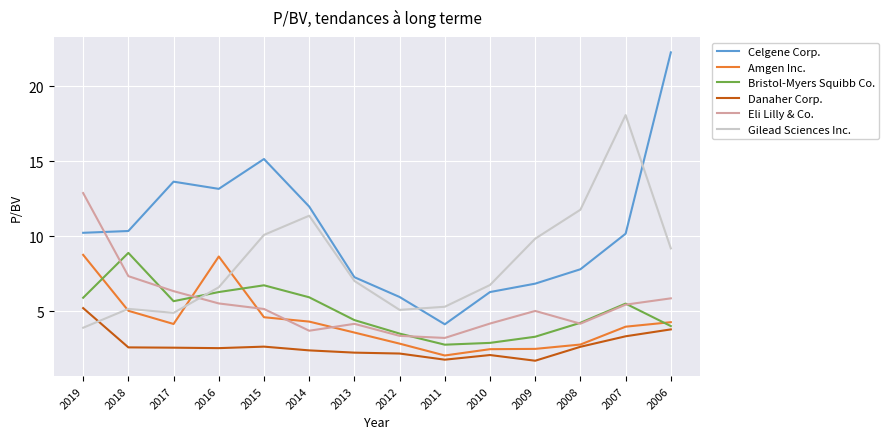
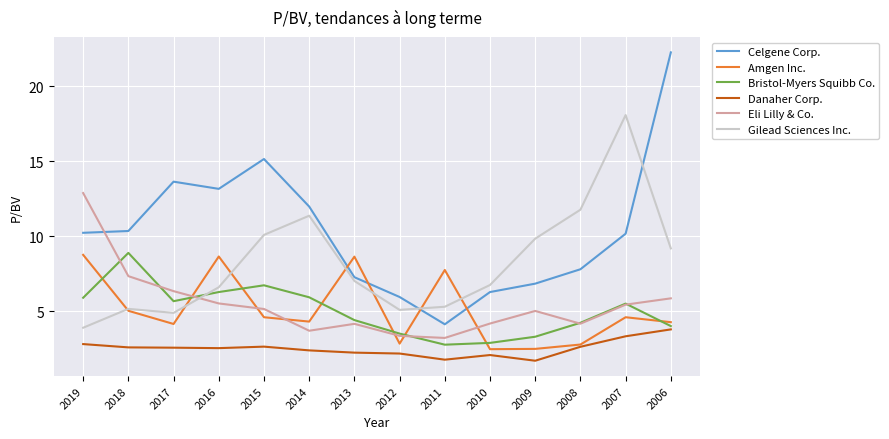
  {
    "Celgene Corp.": {
      "2019": 10.2,
      "2018": 10.3,
      "2017": 13.6,
      "2016": 13.2,
      "2015": 15.1,
      "2014": 12.0,
      "2013": 7.3,
      "2012": 5.9,
      "2011": 4.1,
      "2010": 6.3,
      "2009": 6.8,
      "2008": 7.8,
      "2007": 10.2,
      "2006": 22.3
    },
    "Amgen Inc.": {
      "2019": 8.8,
      "2017": 4.1,
      "2016": 8.6,
      "2015": 4.6,
      "2014": 4.3,
-     "2013": 3.6,
+     "2013": 8.6,
      "2012": 2.8,
-     "2011": 2.0,
+     "2011": 7.7,
      "2010": 2.5,
      "2009": 2.5,
-     "2007": 4.0,
+     "2007": 4.6,
      "2006": 4.3
    },
    "Bristol-Myers Squibb Co.": {
      "2019": 5.9,
      "2018": 8.9,
      "2017": 5.7,
      "2016": 6.3,
      "2015": 6.7,
      "2014": 5.9,
      "2013": 4.4,
      "2011": 2.8,
      "2010": 2.9,
      "2009": 3.3,
      "2006": 4.0
    },
    "Danaher Corp.": {
-     "2019": 5.2,
+     "2019": 2.8,
      "2018": 2.6,
      "2017": 2.6,
      "2016": 2.5,
      "2015": 2.6,
      "2014": 2.4,
      "2013": 2.2,
      "2012": 2.2,
      "2011": 1.8,
      "2010": 2.1,
      "2009": 1.7,
      "2007": 3.3,
      "2006": 3.8
    }
  }
